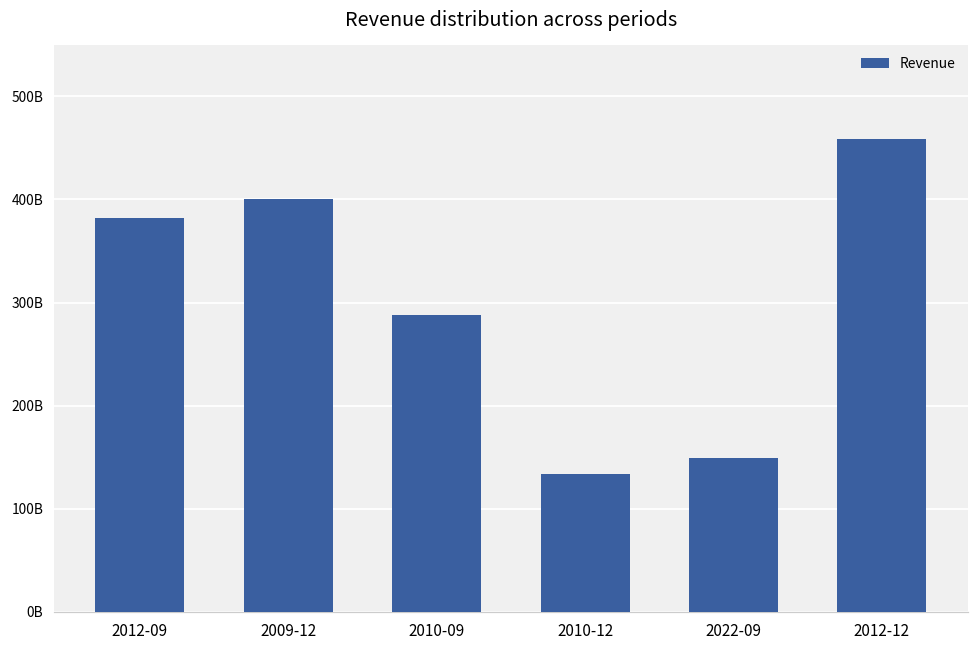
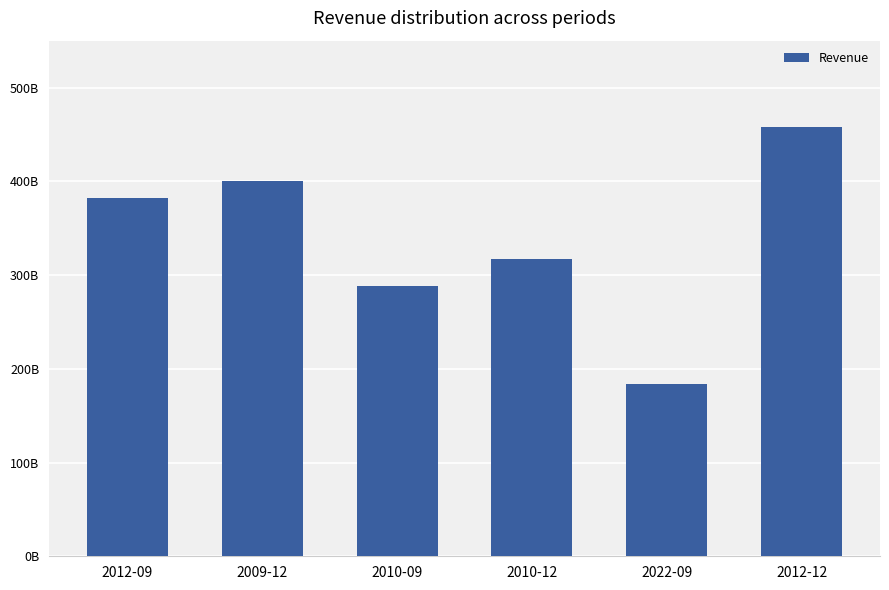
  {
    "2012-09": 380000000000,
    "2009-12": 400000000000,
    "2010-09": 290000000000,
-   "2010-12": 130000000000,
-   "2022-09": 150000000000,
+   "2010-12": 320000000000,
+   "2022-09": 180000000000,
    "2012-12": 460000000000
  }
